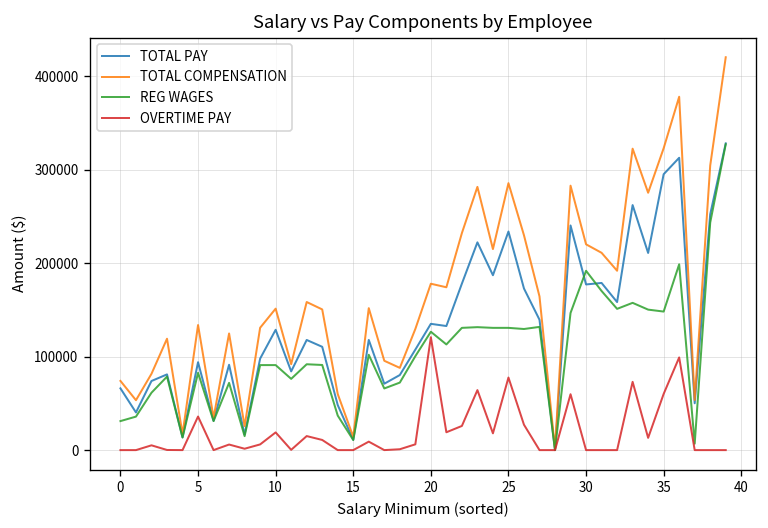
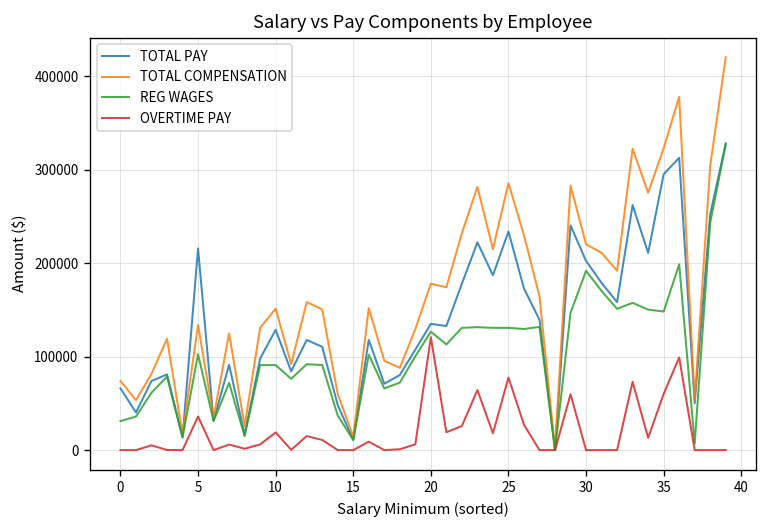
  {
    "TOTAL PAY": {
      "0": 70000,
-     "5": 90000,
+     "5": 220000,
      "10": 130000,
      "20": 140000,
      "25": 230000,
-     "30": 180000,
+     "30": 200000,
      "35": 300000
    },
    "TOTAL COMPENSATION": {
      "0": 70000,
      "5": 130000,
      "10": 150000,
      "20": 180000,
      "25": 290000,
      "30": 220000,
      "35": 320000
    },
    "REG WAGES": {
      "0": 30000,
-     "5": 80000,
+     "5": 100000,
      "10": 90000,
      "20": 130000,
      "25": 130000,
      "30": 190000,
      "35": 150000
    },
    "OVERTIME PAY": {
      "0": 0,
      "5": 40000,
      "10": 20000,
      "15": 0,
      "20": 120000,
      "25": 80000,
      "30": 0,
      "35": 60000
    }
  }
